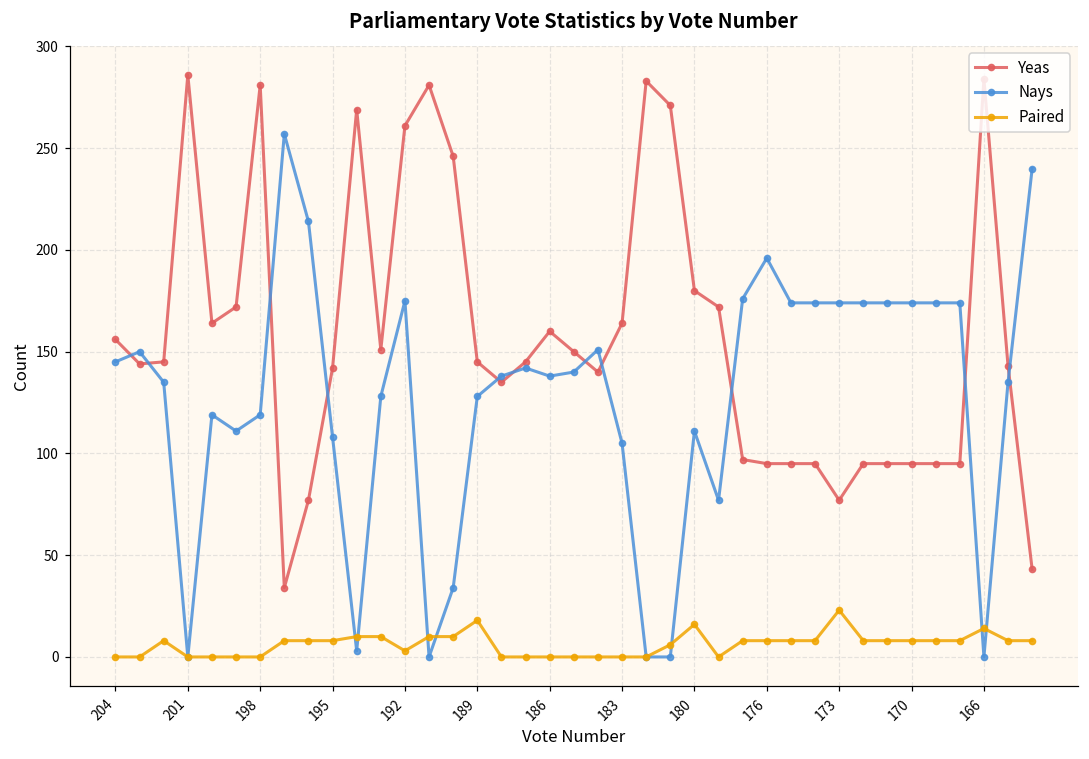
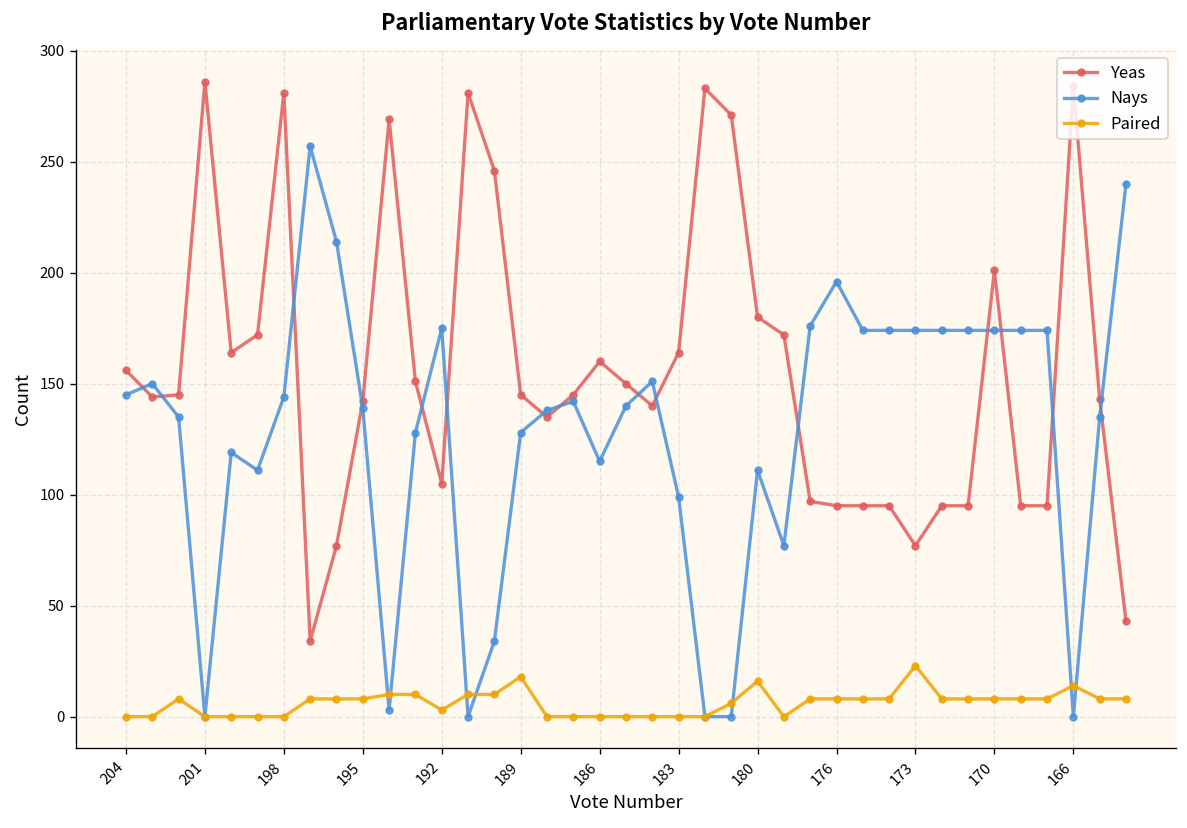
  {
    "Yeas": {
      "204": 156,
      "201": 286,
      "198": 281,
      "195": 142,
-     "192": 261,
+     "192": 105,
      "189": 145,
      "186": 160,
      "183": 164,
      "180": 180,
      "176": 95,
      "173": 77,
-     "170": 95
+     "170": 201
    },
    "Nays": {
      "204": 145,
-     "198": 119,
-     "195": 108,
+     "198": 144,
+     "195": 139,
      "192": 175,
      "189": 128,
-     "186": 138,
-     "183": 105,
+     "186": 115,
+     "183": 99,
      "180": 111,
      "176": 196,
      "173": 174,
      "170": 174,
      "166": 0
    },
    "Paired": {
      "204": 0,
      "198": 0,
      "195": 8,
      "192": 3,
      "189": 18,
      "186": 0,
      "183": 0,
      "180": 16,
      "176": 8,
      "173": 23,
      "170": 8,
      "166": 14
    }
  }
